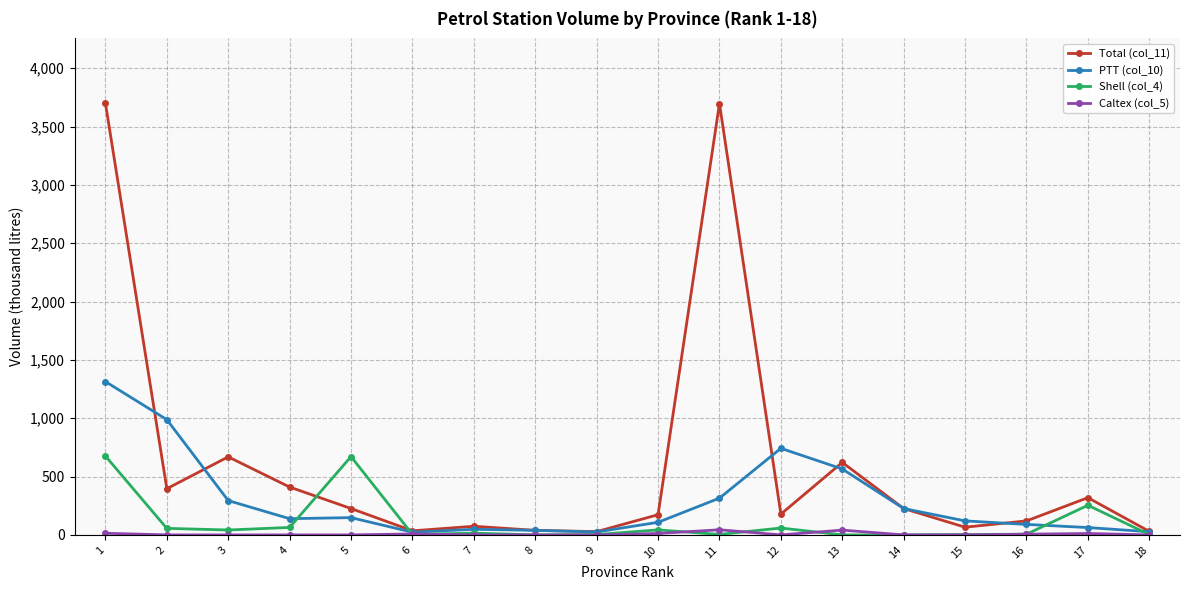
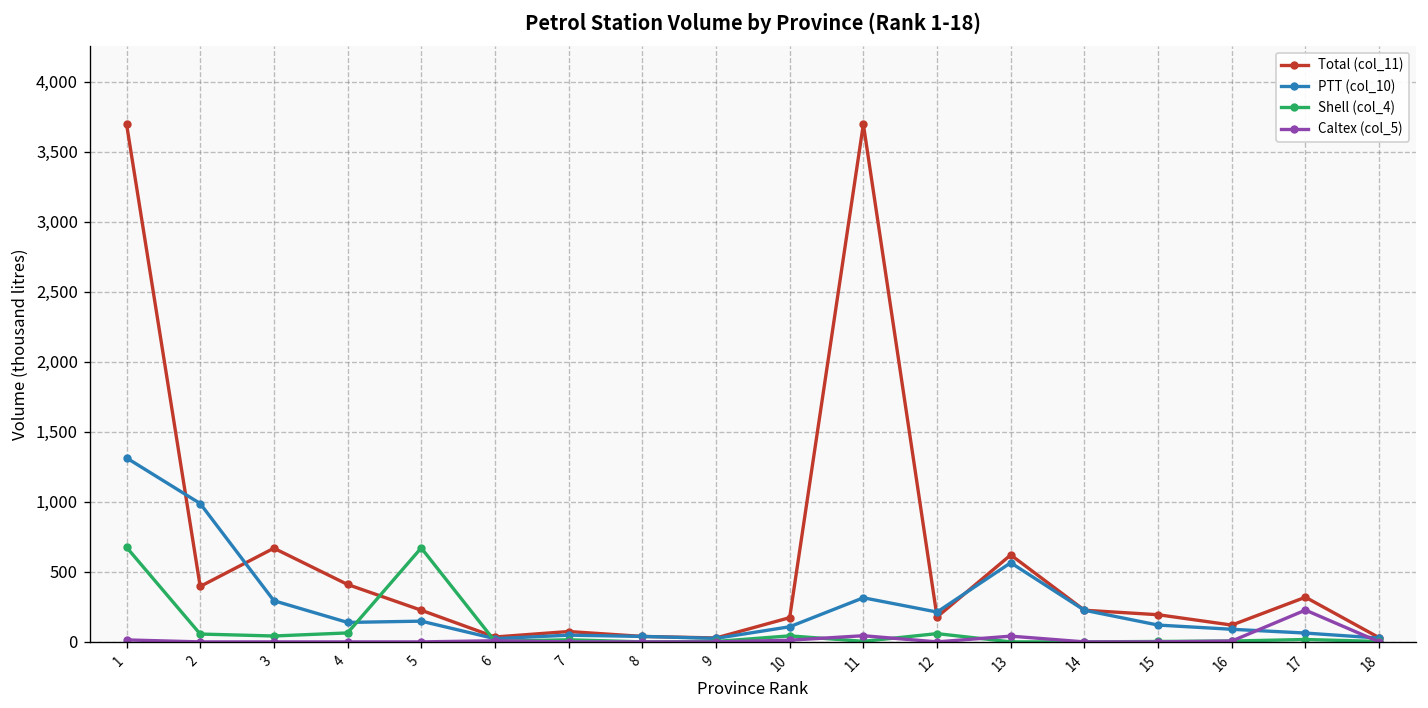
  {
    "Total (col_11)": {
      "1": "3,700",
      "2": "400",
      "3": "670",
      "4": "410",
      "5": "230",
      "7": "70",
      "10": "170",
      "11": "3,700",
      "12": "180",
      "13": "620",
-     "15": "70",
+     "15": "190",
      "16": "120",
      "17": "320"
    },
    "PTT (col_10)": {
      "1": "1,310",
      "2": "990",
      "3": "290",
      "4": "140",
      "5": "150",
      "7": "50",
      "10": "110",
      "11": "320",
-     "12": "740",
+     "12": "210",
      "13": "570",
      "15": "120",
      "16": "90",
      "17": "60"
    },
    "Shell (col_4)": {
      "1": "680",
      "2": "60",
      "3": "40",
      "4": "60",
      "5": "670",
      "10": "40",
      "11": "0",
      "12": "60",
      "13": "0",
-     "17": "250"
+     "17": "20"
    },
    "Caltex (col_5)": {
      "1": "10",
      "2": "0",
      "3": "0",
      "4": "0",
      "5": "0",
      "10": "10",
      "11": "40",
      "12": "0",
      "13": "40",
-     "17": "10"
+     "17": "230"
    }
  }
